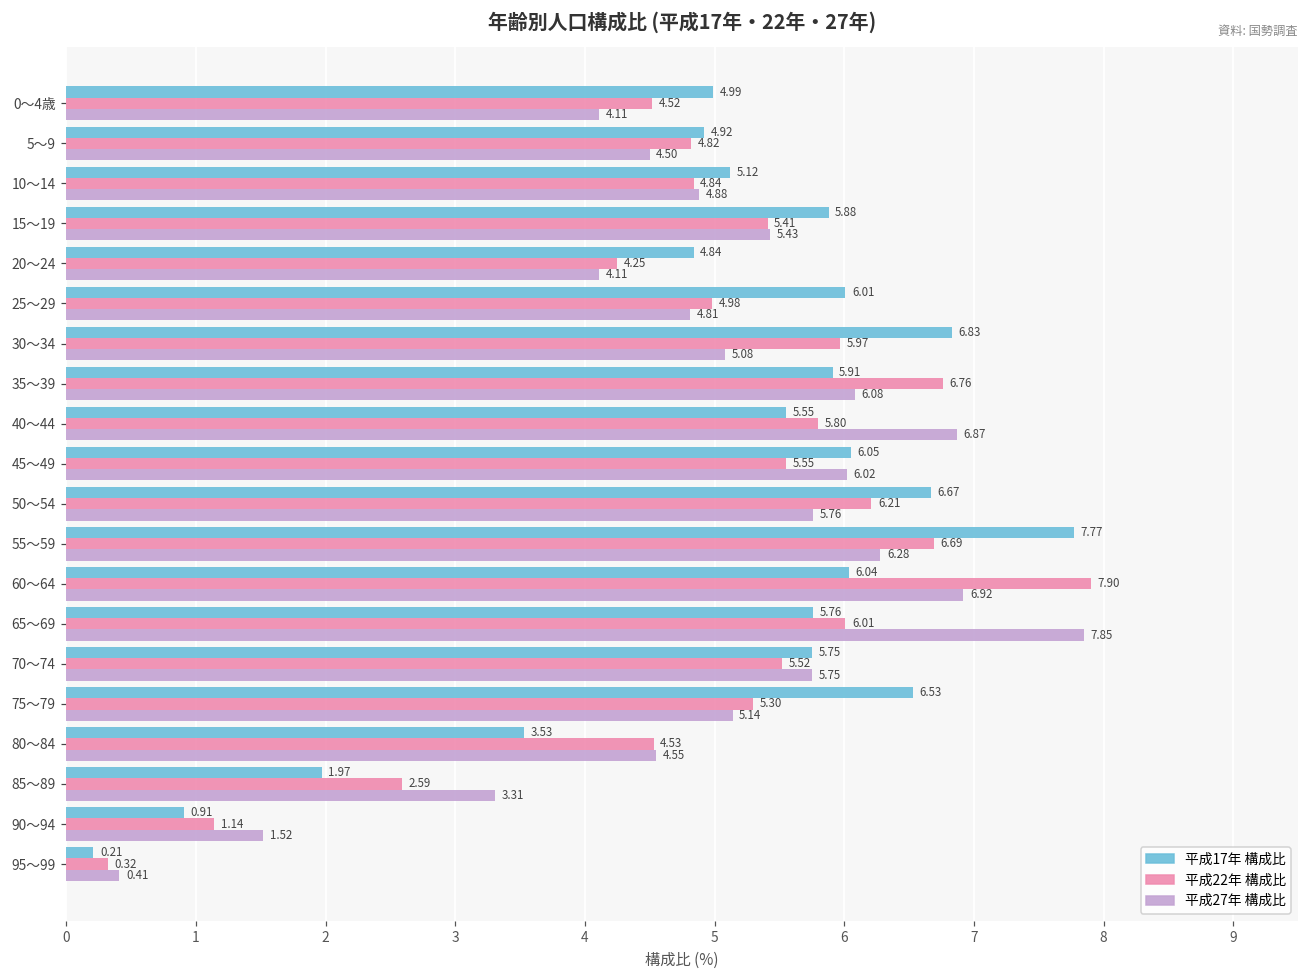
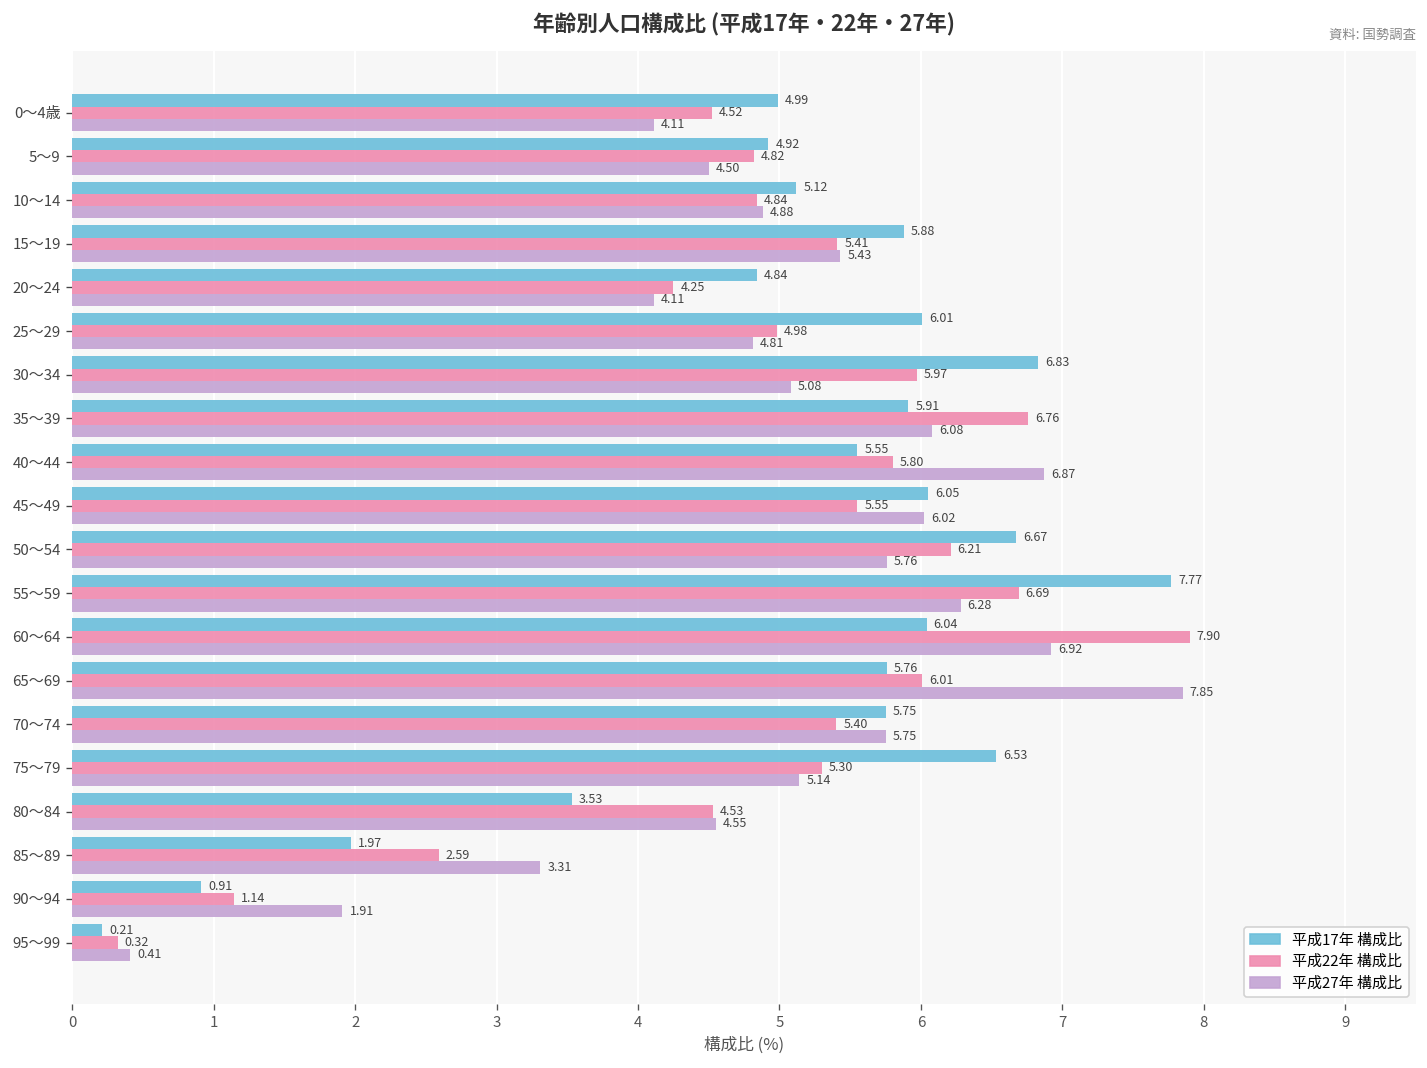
  {
    "平成17年 構成比": {
      "0～4歳": 4.99,
      "5～9": 4.92,
      "10～14": 5.12,
      "15～19": 5.88,
      "20～24": 4.84,
      "25～29": 6.01,
      "30～34": 6.83,
      "35～39": 5.91,
      "40～44": 5.55,
      "45～49": 6.05,
      "50～54": 6.67,
      "55～59": 7.77,
      "60～64": 6.04,
      "65～69": 5.76,
      "70～74": 5.75,
      "75～79": 6.53,
      "80～84": 3.53,
      "85～89": 1.97,
      "90～94": 0.91,
      "95～99": 0.21
    },
    "平成22年 構成比": {
      "0～4歳": 4.52,
      "5～9": 4.82,
      "10～14": 4.84,
      "15～19": 5.41,
      "20～24": 4.25,
      "25～29": 4.98,
      "30～34": 5.97,
      "35～39": 6.76,
      "40～44": 5.80,
      "45～49": 5.55,
      "50～54": 6.21,
      "55～59": 6.69,
      "60～64": 7.90,
      "65～69": 6.01,
-     "70～74": 5.52,
+     "70～74": 5.40,
      "75～79": 5.30,
      "80～84": 4.53,
      "85～89": 2.59,
      "90～94": 1.14,
      "95～99": 0.32
    },
    "平成27年 構成比": {
      "0～4歳": 4.11,
      "5～9": 4.50,
      "10～14": 4.88,
      "15～19": 5.43,
      "20～24": 4.11,
      "25～29": 4.81,
      "30～34": 5.08,
      "35～39": 6.08,
      "40～44": 6.87,
      "45～49": 6.02,
      "50～54": 5.76,
      "55～59": 6.28,
      "60～64": 6.92,
      "65～69": 7.85,
      "70～74": 5.75,
      "75～79": 5.14,
      "80～84": 4.55,
      "85～89": 3.31,
-     "90～94": 1.52,
+     "90～94": 1.91,
      "95～99": 0.41
    }
  }
